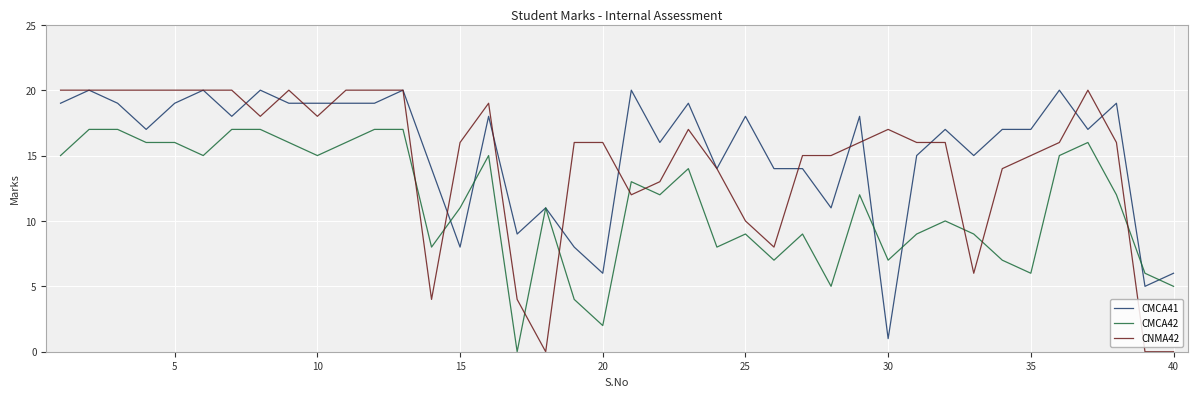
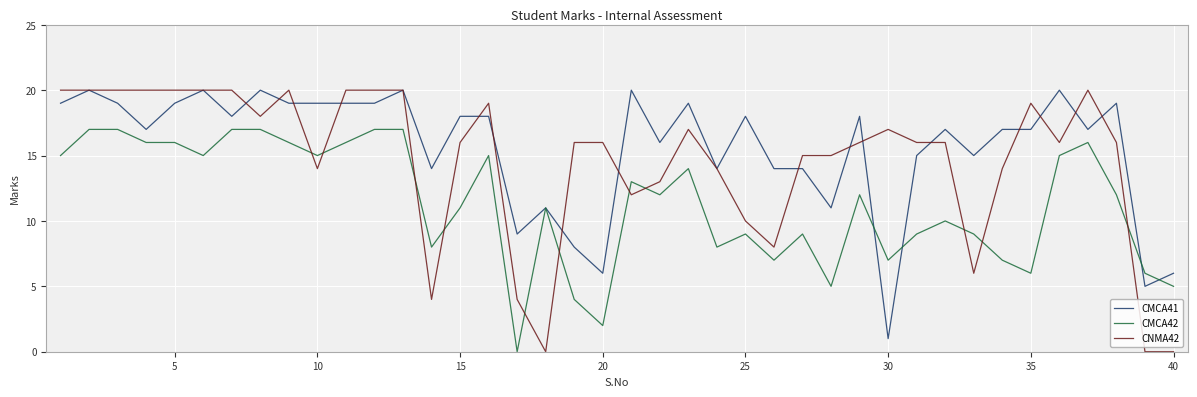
  {
    "CMCA41": {
      "5": 19,
      "10": 19,
-     "15": 8,
+     "15": 18,
      "20": 6,
      "25": 18,
      "30": 1,
      "35": 17,
      "40": 6
    },
    "CMCA42": {
      "5": 16,
      "10": 15,
      "15": 11,
      "20": 2,
      "25": 9,
      "30": 7,
      "35": 6,
      "40": 5
    },
    "CNMA42": {
      "5": 20,
-     "10": 18,
+     "10": 14,
      "15": 16,
      "20": 16,
      "25": 10,
      "30": 17,
-     "35": 15,
+     "35": 19,
      "40": 0
    }
  }
